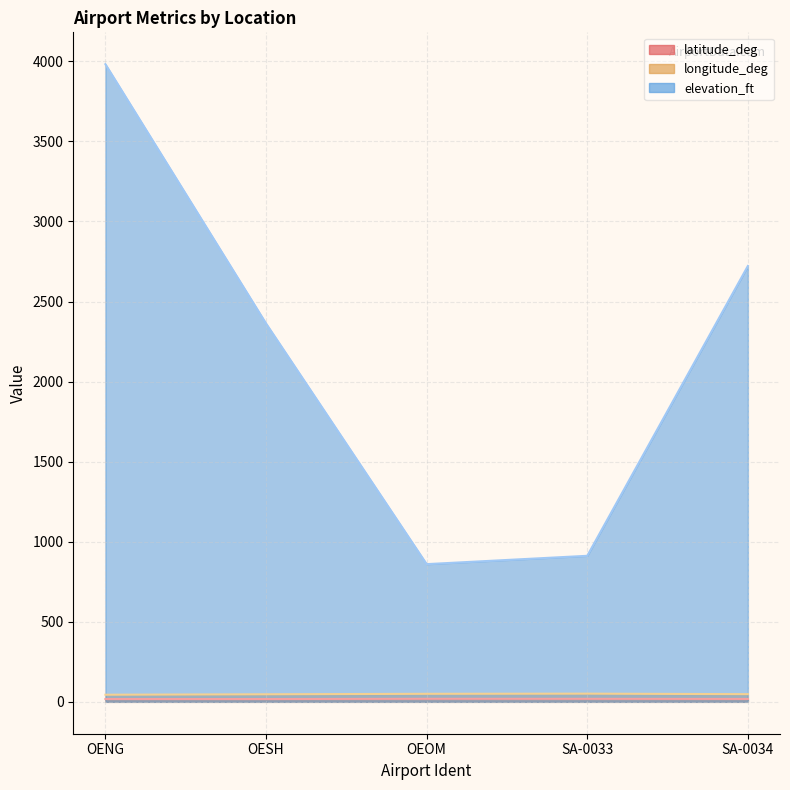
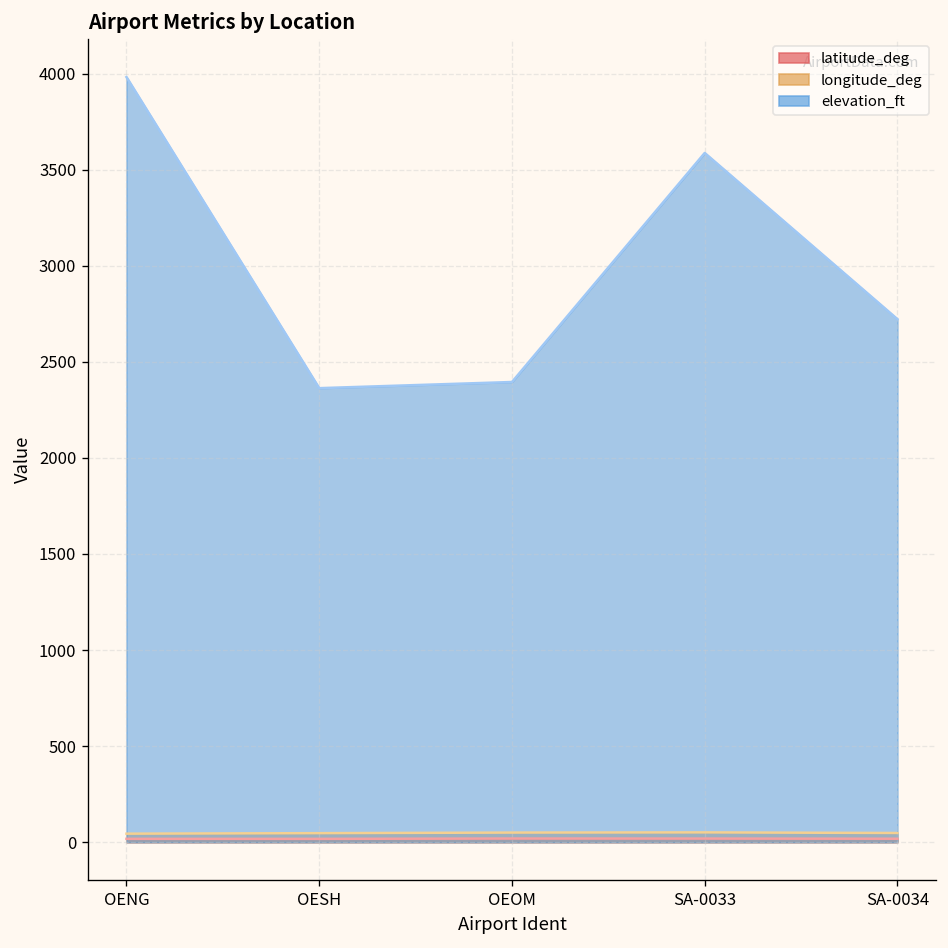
  {
    "elevation_ft": {
      "OENG": 3980,
      "OESH": 2360,
-     "OEOM": 860,
-     "SA-0033": 910,
+     "OEOM": 2400,
+     "SA-0033": 3590,
      "SA-0034": 2720
    }
  }
